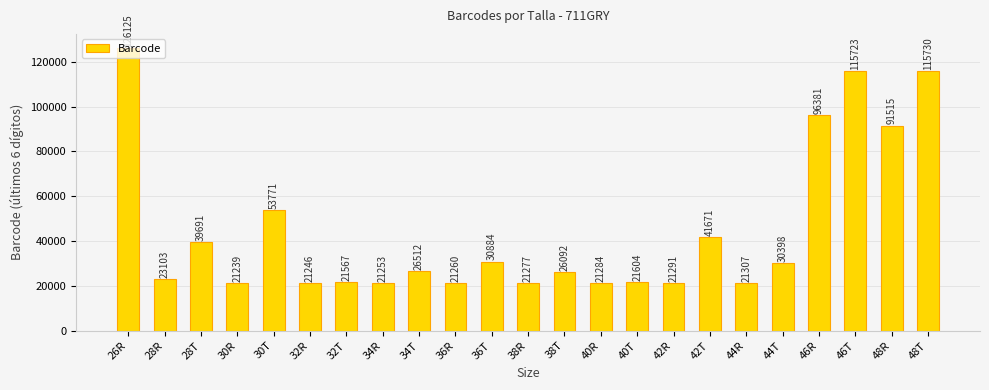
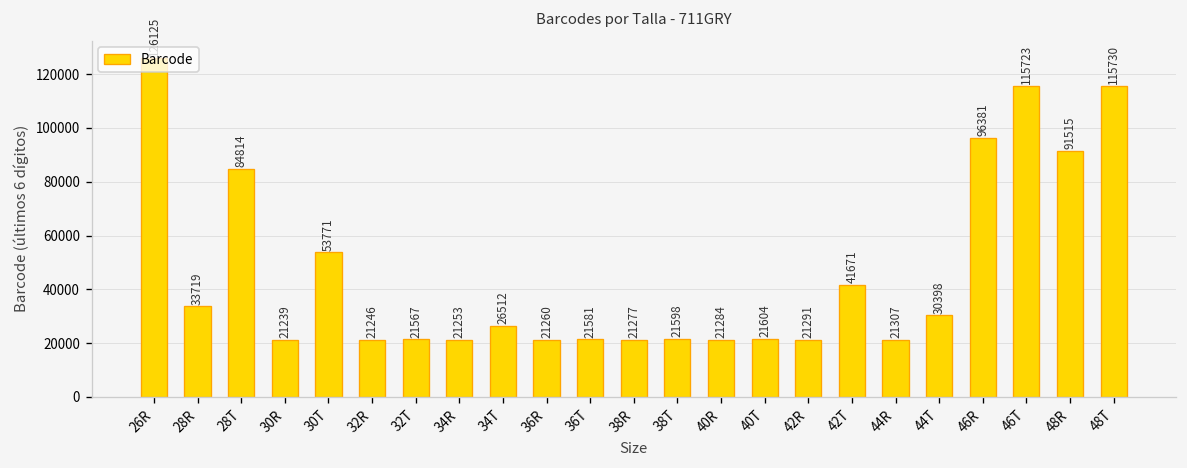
  {
-   "28R": 23103,
-   "28T": 39691,
+   "28R": 33719,
+   "28T": 84814,
    "30R": 21239,
    "30T": 53771,
    "32R": 21246,
    "32T": 21567,
    "34R": 21253,
    "34T": 26512,
    "36R": 21260,
-   "36T": 30884,
+   "36T": 21581,
    "38R": 21277,
-   "38T": 26092,
+   "38T": 21598,
    "40R": 21284,
    "40T": 21604,
    "42R": 21291,
    "42T": 41671,
    "44R": 21307,
    "44T": 30398,
    "46R": 96381,
    "46T": 115723,
    "48R": 91515,
    "48T": 115730
  }
